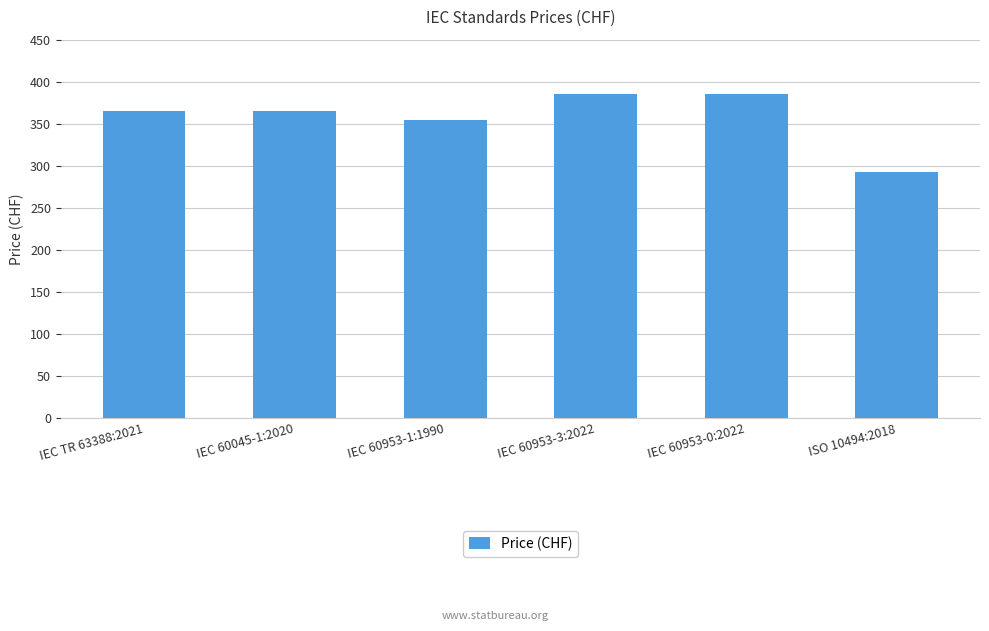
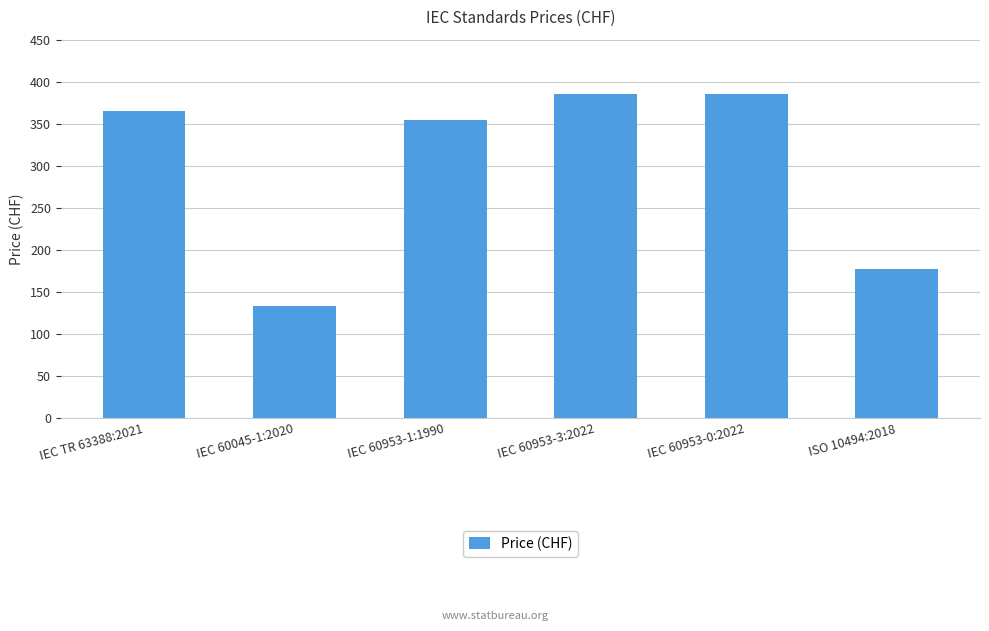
  {
    "IEC TR 63388:2021": 360,
-   "IEC 60045-1:2020": 370,
+   "IEC 60045-1:2020": 130,
    "IEC 60953-1:1990": 350,
    "IEC 60953-3:2022": 390,
    "IEC 60953-0:2022": 390,
-   "ISO 10494:2018": 290
+   "ISO 10494:2018": 180
  }
